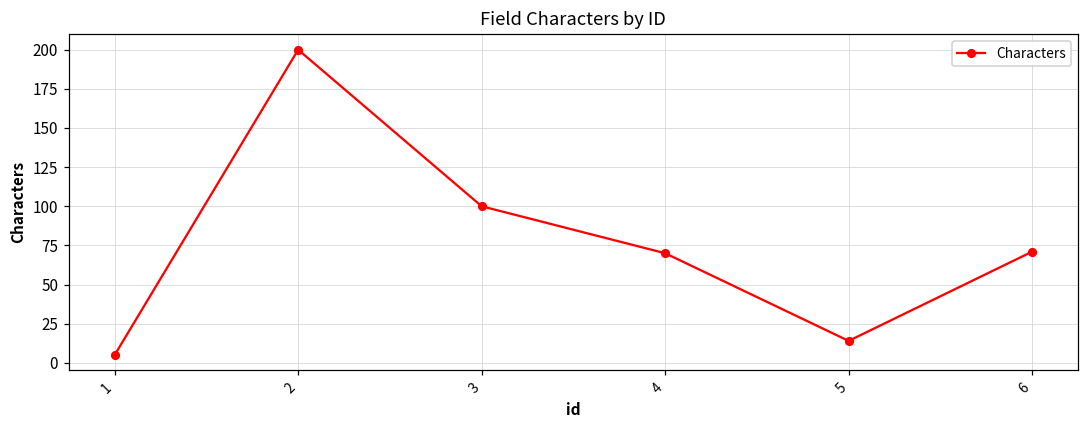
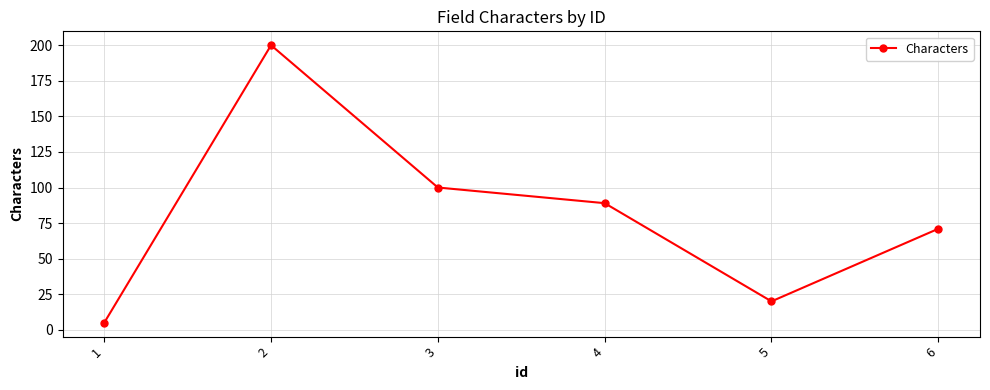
  {
    "1": 5,
    "2": 200,
    "3": 100,
-   "4": 70,
-   "5": 14,
+   "4": 89,
+   "5": 20,
    "6": 71
  }
